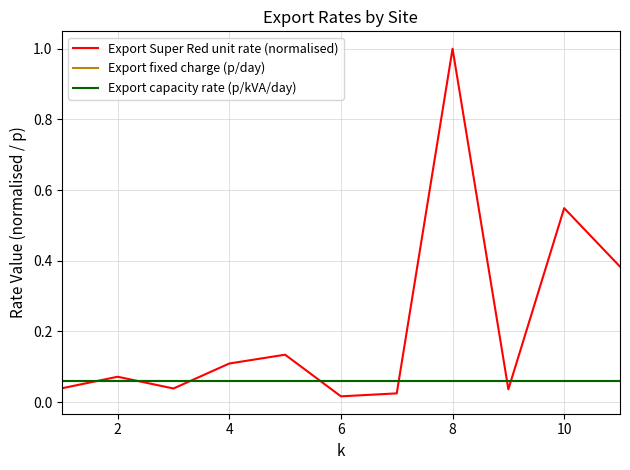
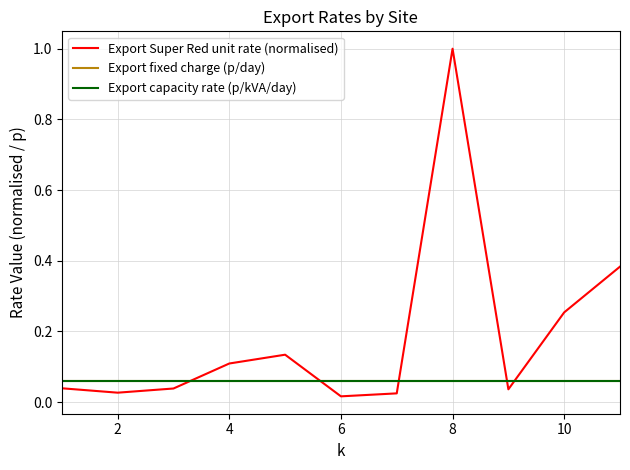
  {
    "Export Super Red unit rate (normalised)": {
-     "2": 0.07,
+     "2": 0.03,
      "4": 0.11,
      "6": 0.02,
      "8": 1.00,
-     "10": 0.55
+     "10": 0.25
    },
    "Export capacity rate (p/kVA/day)": {
      "2": 0.06,
      "4": 0.06,
      "6": 0.06,
      "8": 0.06,
      "10": 0.06
    }
  }
